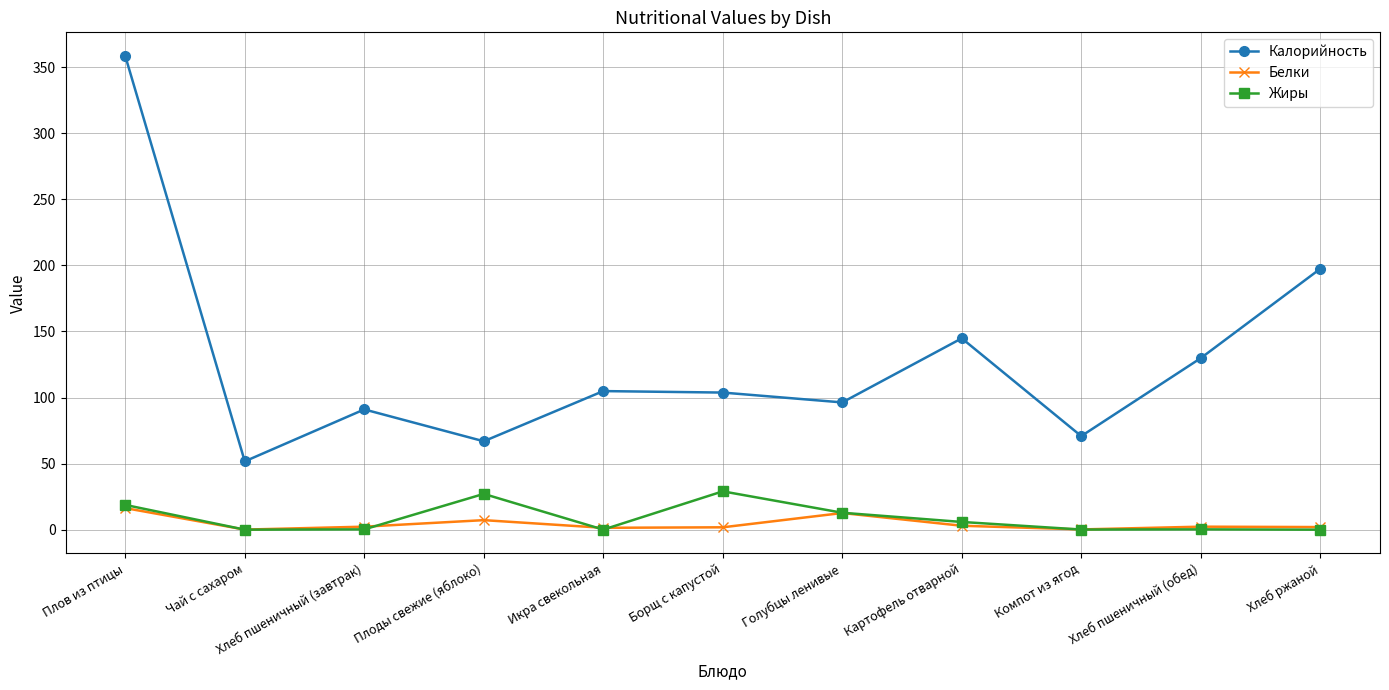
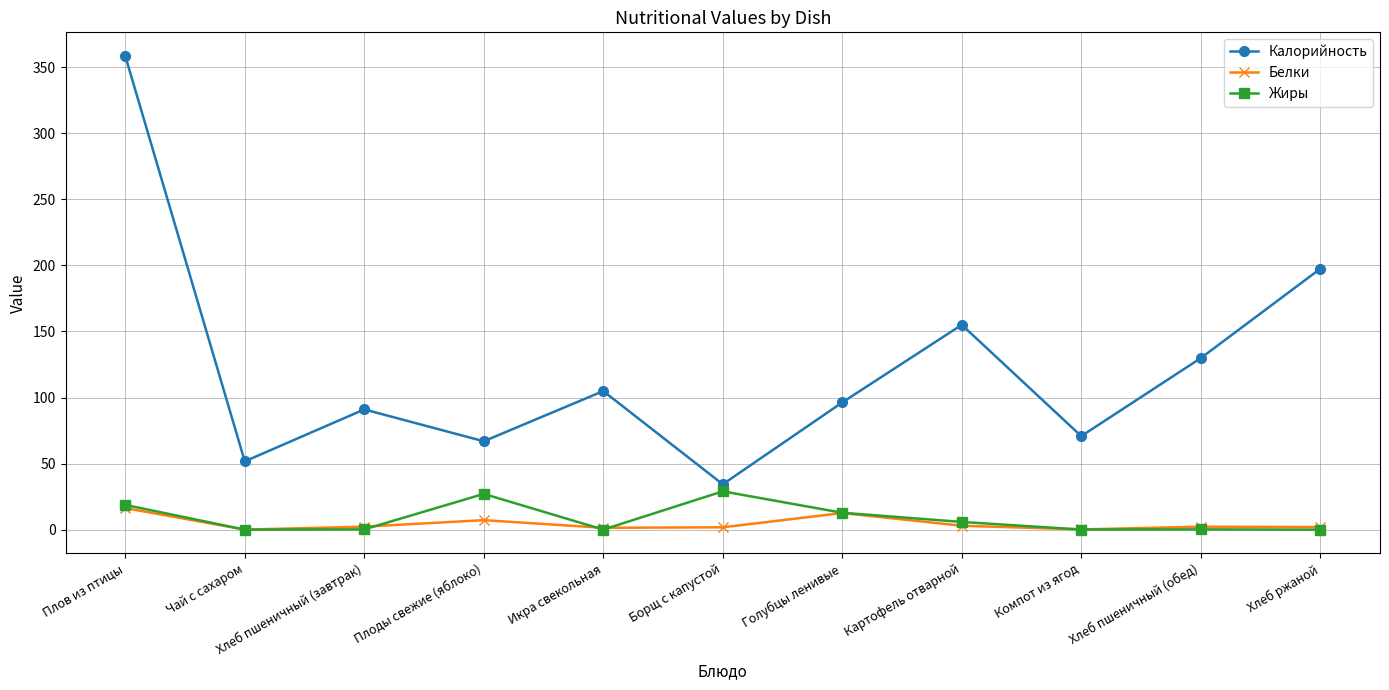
  {
    "Калорийность": {
      "Плов из птицы": 358,
      "Чай с сахаром": 52,
      "Хлеб пшеничный (завтрак)": 91,
      "Плоды свежие (яблоко)": 67,
      "Икра свекольная": 105,
-     "Борщ с капустой": 104,
+     "Борщ с капустой": 34,
      "Голубцы ленивые": 96,
-     "Картофель отварной": 145,
+     "Картофель отварной": 155,
      "Компот из ягод": 71,
      "Хлеб пшеничный (обед)": 130,
      "Хлеб ржаной": 197
    },
    "Белки": {
      "Плов из птицы": 16,
      "Хлеб пшеничный (завтрак)": 2,
      "Плоды свежие (яблоко)": 7,
      "Борщ с капустой": 2,
      "Картофель отварной": 3,
      "Хлеб пшеничный (обед)": 2,
      "Хлеб ржаной": 2
    },
    "Жиры": {
      "Плов из птицы": 19,
      "Хлеб пшеничный (завтрак)": 0,
      "Плоды свежие (яблоко)": 27,
      "Борщ с капустой": 29,
      "Картофель отварной": 6,
      "Хлеб пшеничный (обед)": 0,
      "Хлеб ржаной": 0
    }
  }
